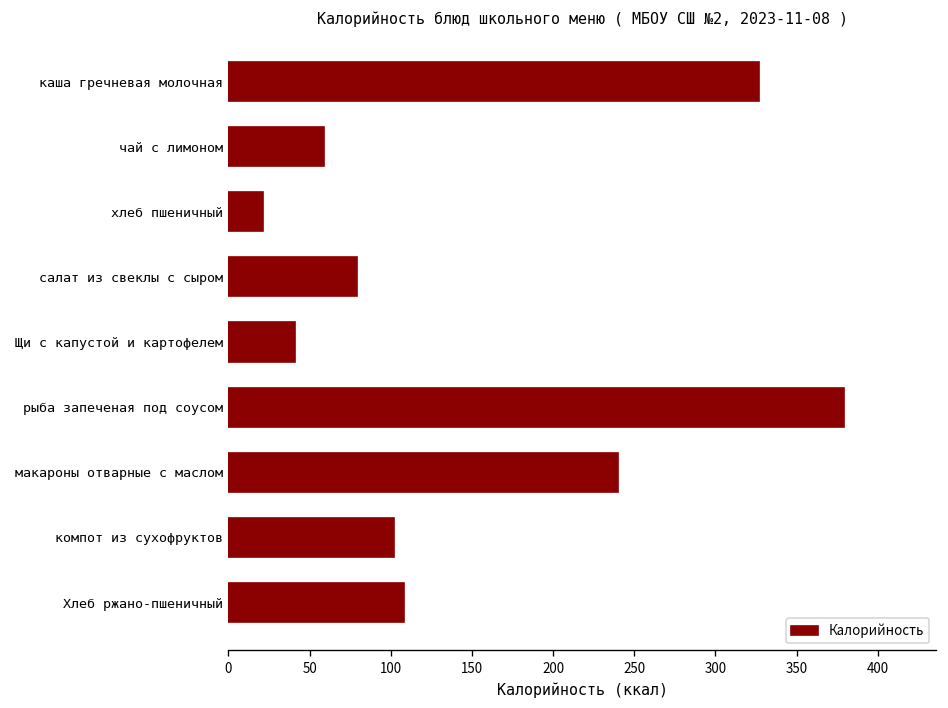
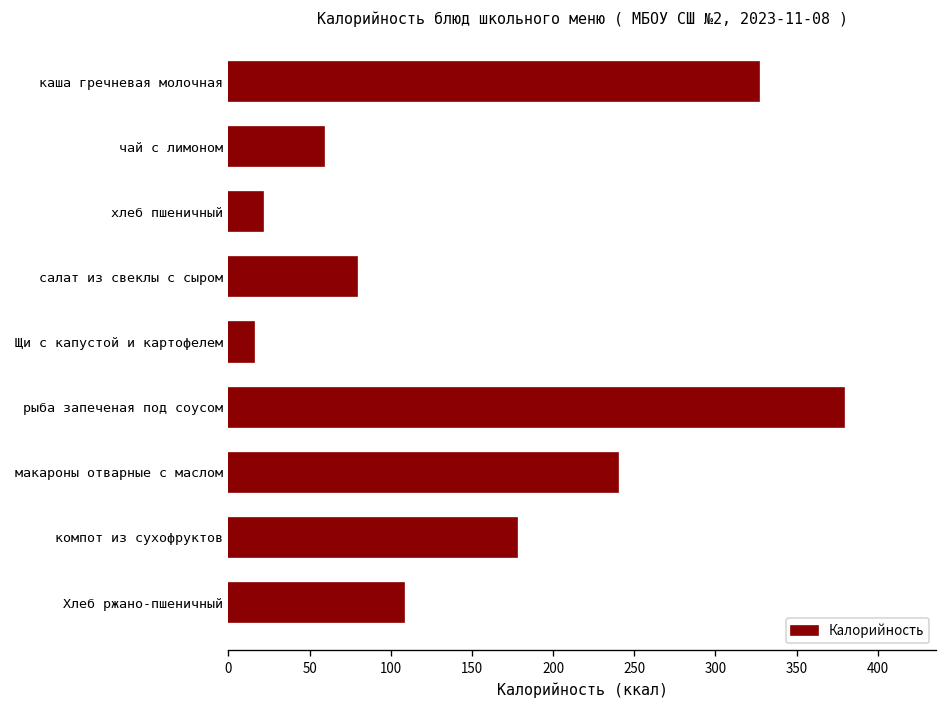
  {
    "каша гречневая молочная": 327,
    "чай с лимоном": 59,
    "хлеб пшеничный": 21,
    "салат из свеклы с сыром": 79,
-   "Щи с капустой и картофелем": 41,
+   "Щи с капустой и картофелем": 16,
    "рыба запеченая под соусом": 379,
    "макароны отварные с маслом": 240,
-   "компот из сухофруктов": 102,
+   "компот из сухофруктов": 178,
    "Хлеб ржано-пшеничный": 108
  }
